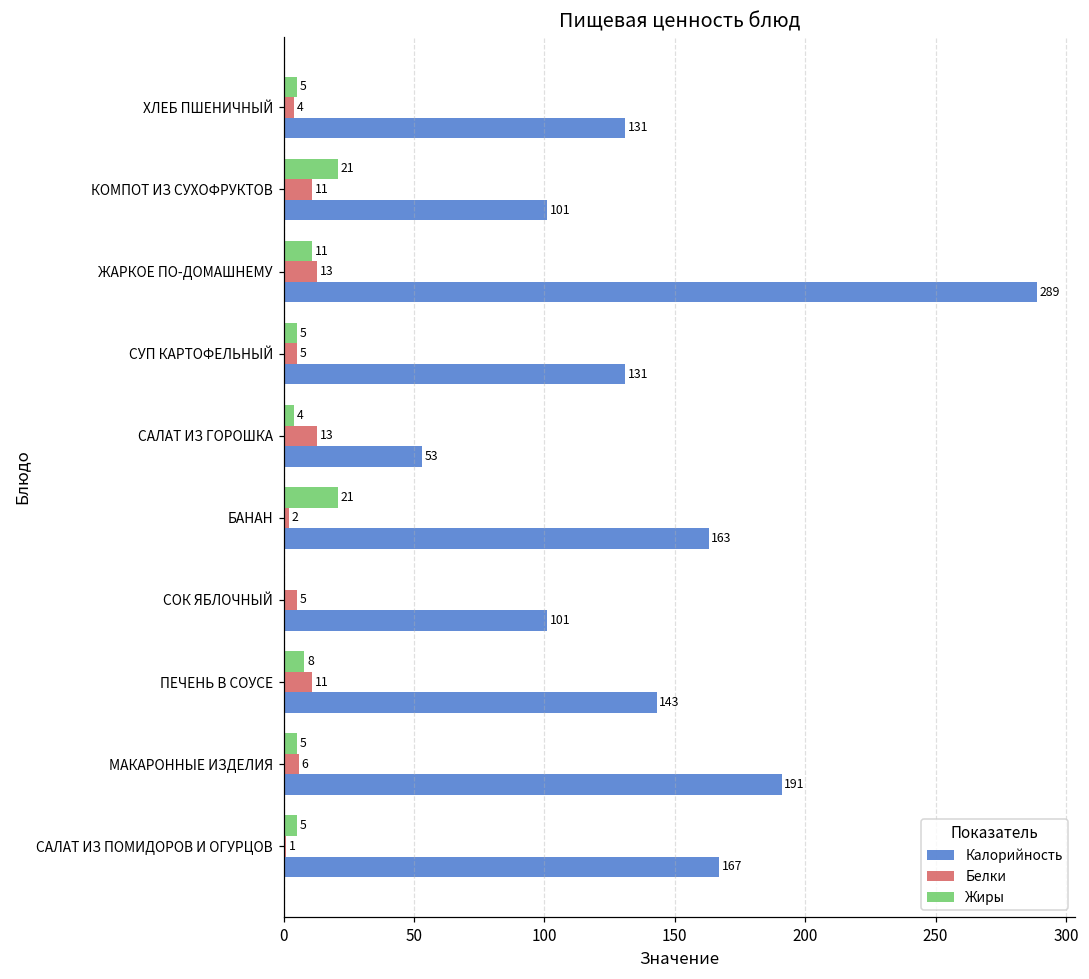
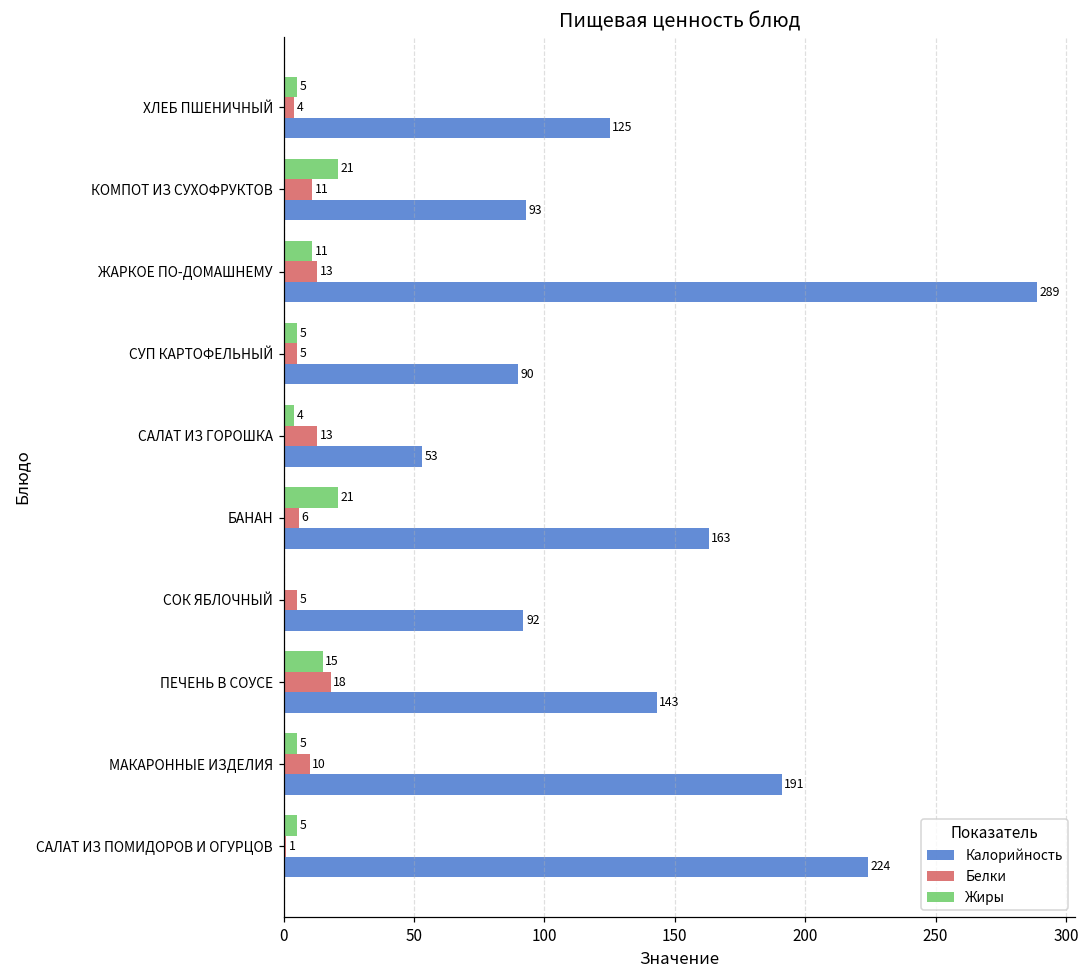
  {
    "Калорийность": {
-     "ХЛЕБ ПШЕНИЧНЫЙ": 131,
-     "КОМПОТ ИЗ СУХОФРУКТОВ": 101,
+     "ХЛЕБ ПШЕНИЧНЫЙ": 125,
+     "КОМПОТ ИЗ СУХОФРУКТОВ": 93,
      "ЖАРКОЕ ПО-ДОМАШНЕМУ": 289,
-     "СУП КАРТОФЕЛЬНЫЙ": 131,
+     "СУП КАРТОФЕЛЬНЫЙ": 90,
      "САЛАТ ИЗ ГОРОШКА": 53,
      "БАНАН": 163,
-     "СОК ЯБЛОЧНЫЙ": 101,
+     "СОК ЯБЛОЧНЫЙ": 92,
      "ПЕЧЕНЬ В СОУСЕ": 143,
      "МАКАРОННЫЕ ИЗДЕЛИЯ": 191,
-     "САЛАТ ИЗ ПОМИДОРОВ И ОГУРЦОВ": 167
+     "САЛАТ ИЗ ПОМИДОРОВ И ОГУРЦОВ": 224
    },
    "Белки": {
      "ХЛЕБ ПШЕНИЧНЫЙ": 4,
      "КОМПОТ ИЗ СУХОФРУКТОВ": 11,
      "ЖАРКОЕ ПО-ДОМАШНЕМУ": 13,
      "СУП КАРТОФЕЛЬНЫЙ": 5,
      "САЛАТ ИЗ ГОРОШКА": 13,
-     "БАНАН": 2,
+     "БАНАН": 6,
      "СОК ЯБЛОЧНЫЙ": 5,
-     "ПЕЧЕНЬ В СОУСЕ": 11,
-     "МАКАРОННЫЕ ИЗДЕЛИЯ": 6,
+     "ПЕЧЕНЬ В СОУСЕ": 18,
+     "МАКАРОННЫЕ ИЗДЕЛИЯ": 10,
      "САЛАТ ИЗ ПОМИДОРОВ И ОГУРЦОВ": 1
    },
    "Жиры": {
      "ХЛЕБ ПШЕНИЧНЫЙ": 5,
      "КОМПОТ ИЗ СУХОФРУКТОВ": 21,
      "ЖАРКОЕ ПО-ДОМАШНЕМУ": 11,
      "СУП КАРТОФЕЛЬНЫЙ": 5,
      "САЛАТ ИЗ ГОРОШКА": 4,
      "БАНАН": 21,
-     "ПЕЧЕНЬ В СОУСЕ": 8,
+     "ПЕЧЕНЬ В СОУСЕ": 15,
      "МАКАРОННЫЕ ИЗДЕЛИЯ": 5,
      "САЛАТ ИЗ ПОМИДОРОВ И ОГУРЦОВ": 5
    }
  }
